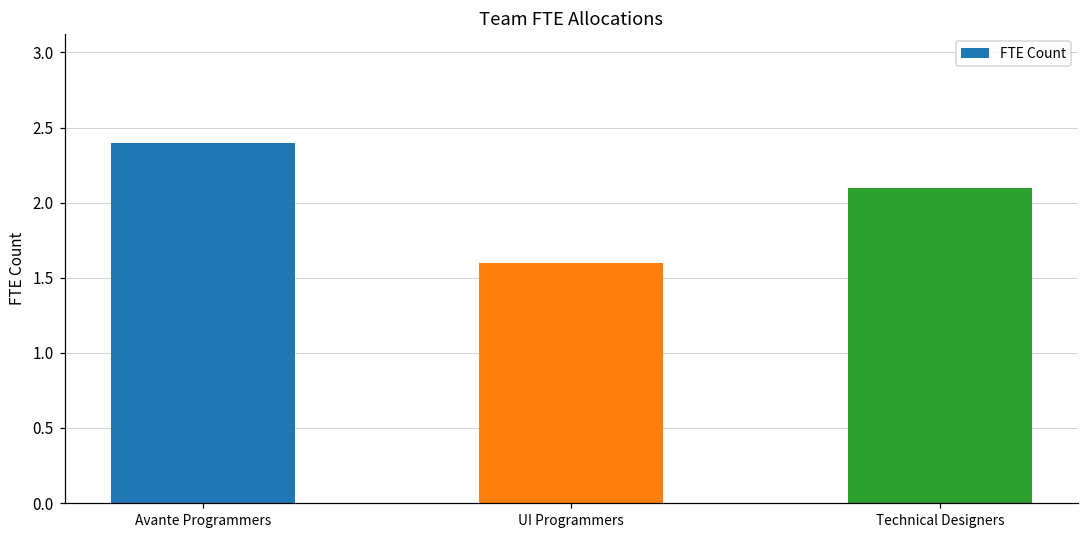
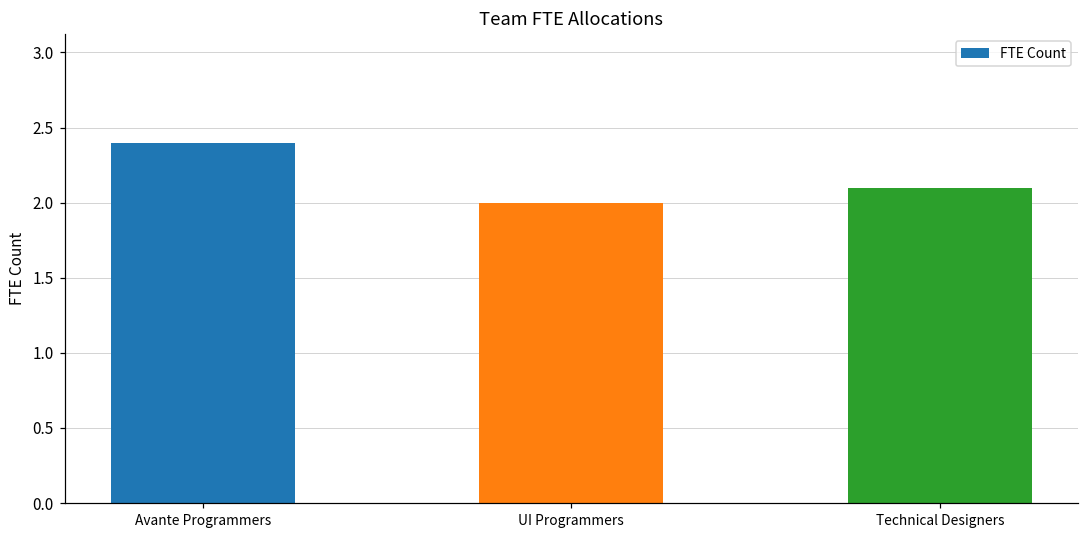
  {
    "Avante Programmers": 2.4,
-   "UI Programmers": 1.6,
+   "UI Programmers": 2.0,
    "Technical Designers": 2.1
  }
